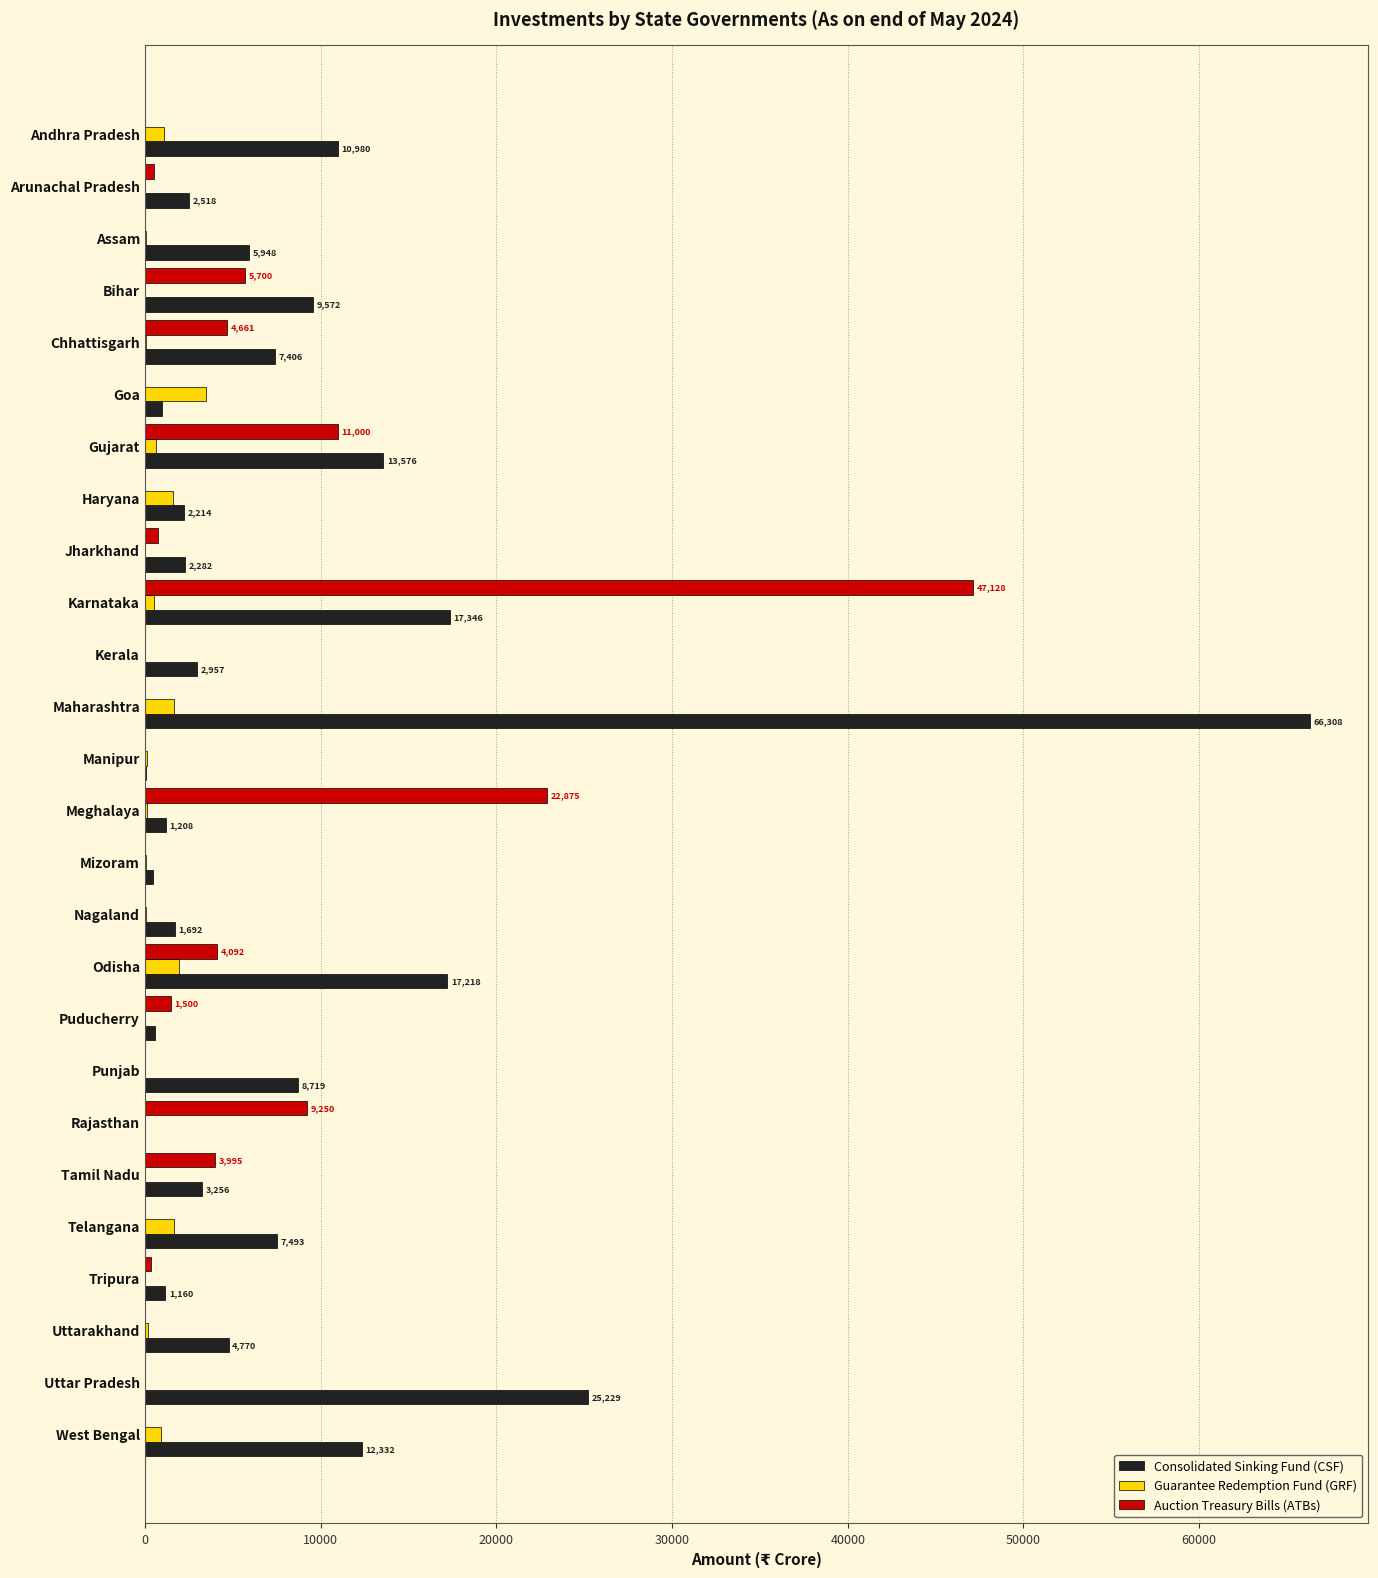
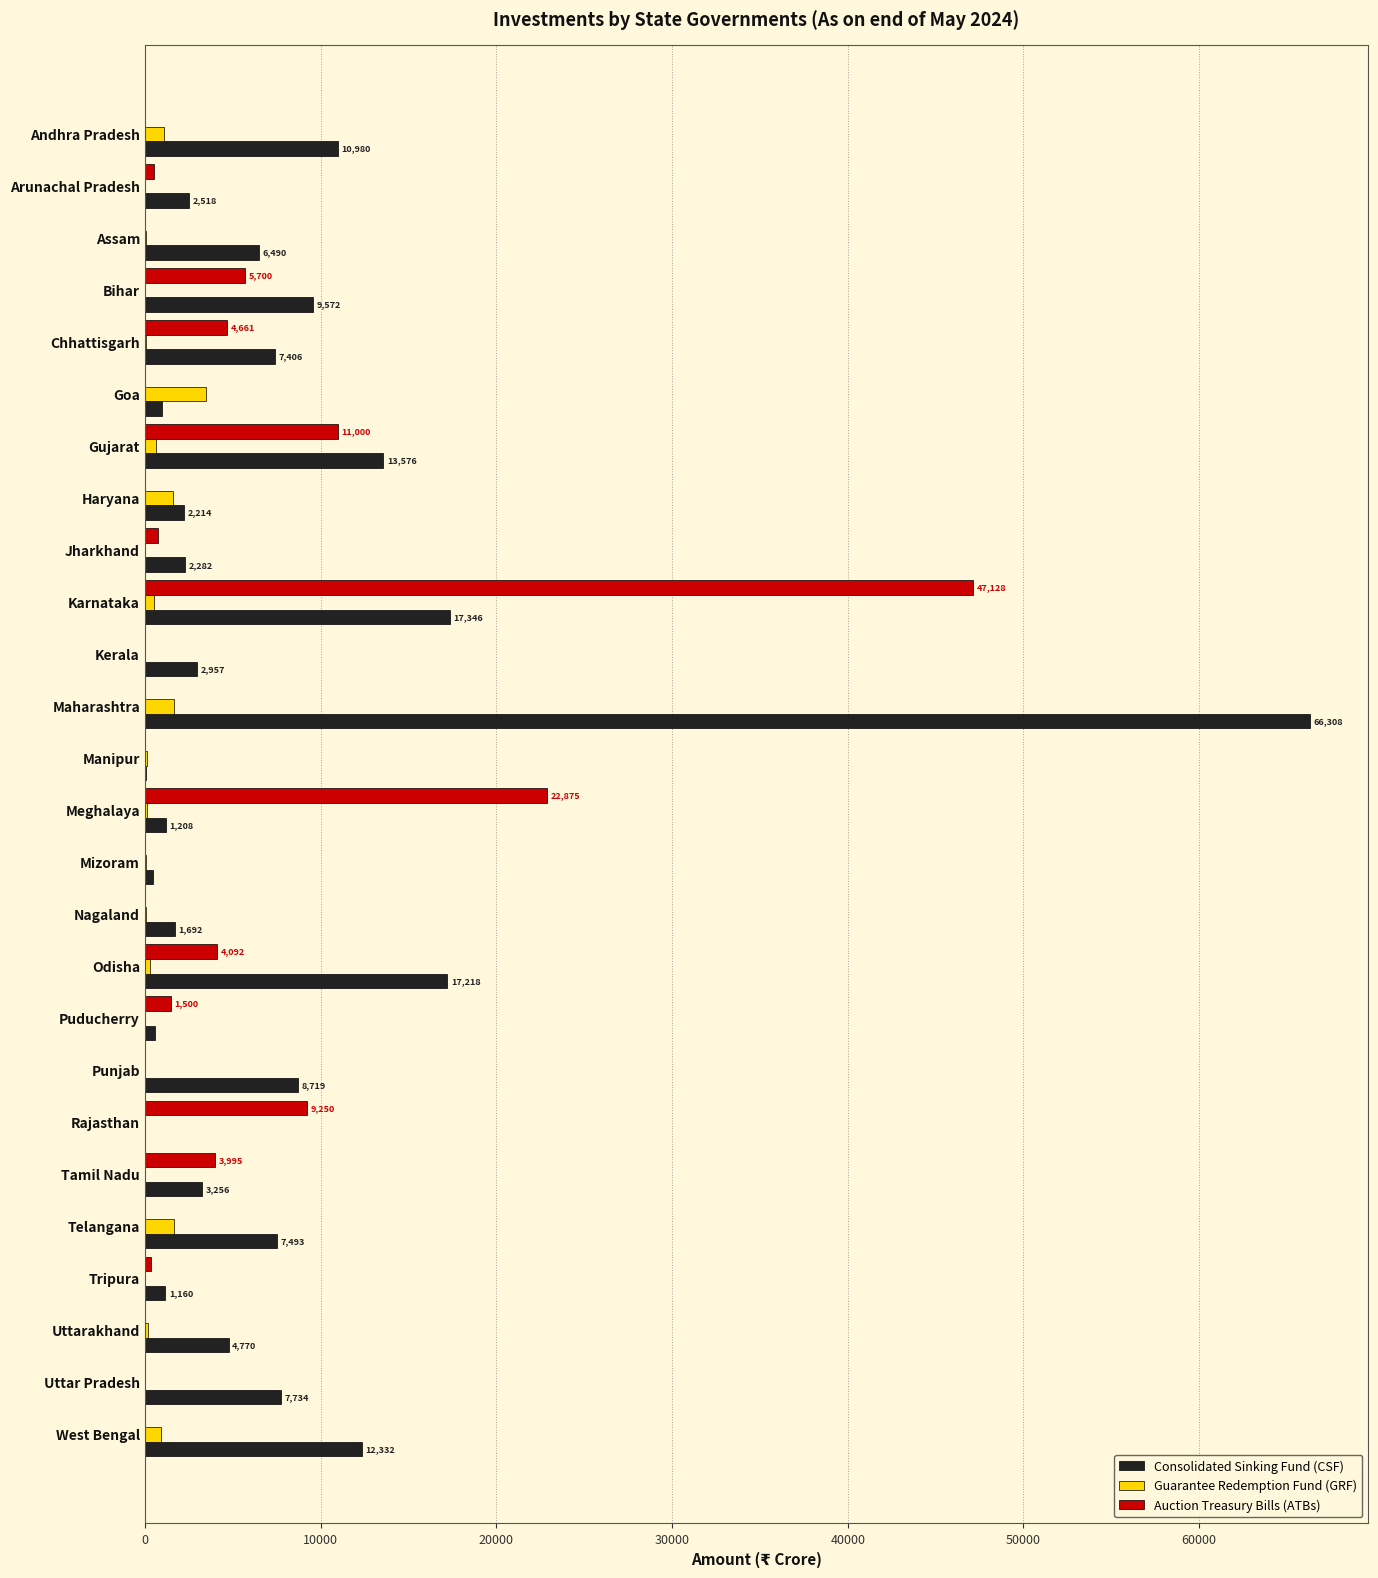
  {
    "Consolidated Sinking Fund (CSF)": {
      "Andhra Pradesh": "10,980",
      "Arunachal Pradesh": "2,518",
-     "Assam": "5,948",
+     "Assam": "6,490",
      "Bihar": "9,572",
      "Chhattisgarh": "7,406",
      "Gujarat": "13,576",
      "Haryana": "2,214",
      "Jharkhand": "2,282",
      "Karnataka": "17,346",
      "Kerala": "2,957",
      "Maharashtra": "66,308",
      "Meghalaya": "1,208",
      "Nagaland": "1,692",
      "Odisha": "17,218",
      "Punjab": "8,719",
      "Tamil Nadu": "3,256",
      "Telangana": "7,493",
      "Tripura": "1,160",
      "Uttarakhand": "4,770",
-     "Uttar Pradesh": "25,229",
+     "Uttar Pradesh": "7,734",
      "West Bengal": "12,332"
    },
    "Guarantee Redemption Fund (GRF)": {
      "Andhra Pradesh": "1100",
      "Bihar": "0",
      "Goa": "3500",
      "Gujarat": "600",
      "Haryana": "1600",
      "Jharkhand": "0",
      "Karnataka": "500",
      "Kerala": "0",
      "Maharashtra": "1700",
-     "Odisha": "1900",
+     "Odisha": "300",
      "Puducherry": "0",
      "Punjab": "0",
      "Rajasthan": "0",
      "Tamil Nadu": "0",
      "Telangana": "1600",
      "Uttarakhand": "200",
      "Uttar Pradesh": "0",
      "West Bengal": "900"
    },
    "Auction Treasury Bills (ATBs)": {
      "Bihar": "5,700",
      "Chhattisgarh": "4,661",
      "Gujarat": "11,000",
      "Karnataka": "47,128",
      "Meghalaya": "22,875",
      "Odisha": "4,092",
      "Puducherry": "1,500",
      "Rajasthan": "9,250",
      "Tamil Nadu": "3,995"
    }
  }
